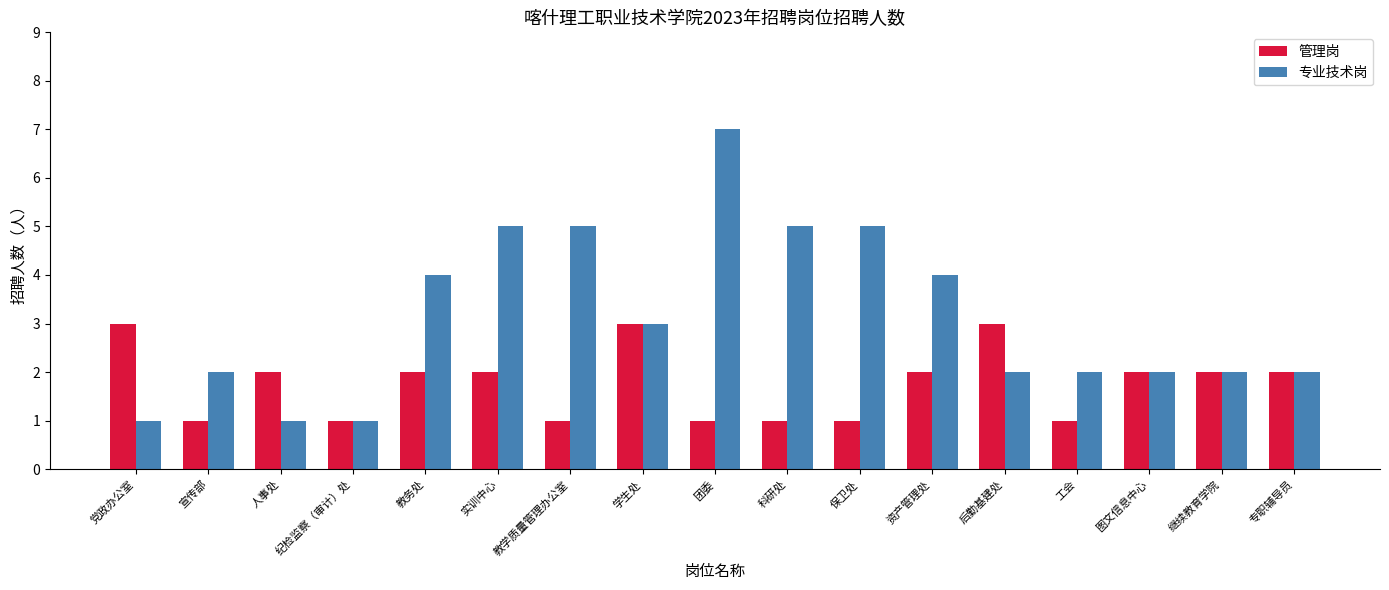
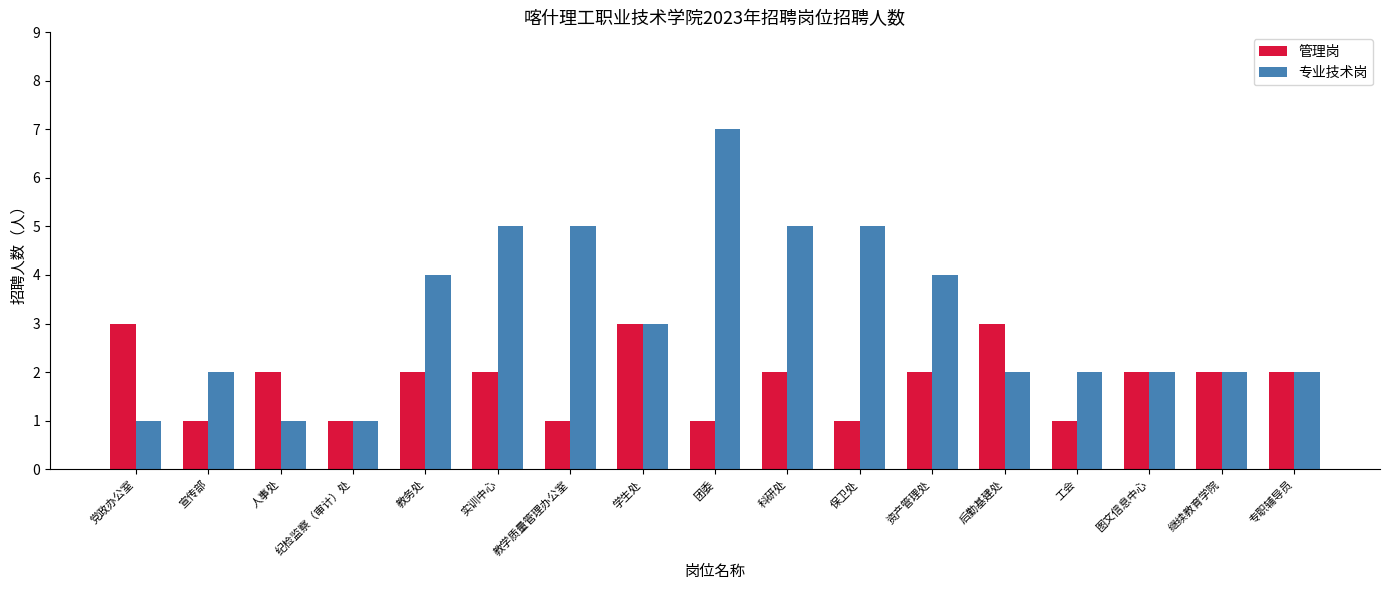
  {
    "管理岗": {
      "党政办公室": 3,
      "宣传部": 1,
      "人事处": 2,
      "纪检监察（审计）处": 1,
      "教务处": 2,
      "实训中心": 2,
      "教学质量管理办公室": 1,
      "学生处": 3,
      "团委": 1,
-     "科研处": 1,
+     "科研处": 2,
      "保卫处": 1,
      "资产管理处": 2,
      "后勤基建处": 3,
      "工会": 1,
      "图文信息中心": 2,
      "继续教育学院": 2,
      "专职辅导员": 2
    },
    "专业技术岗": {
      "党政办公室": 1,
      "宣传部": 2,
      "人事处": 1,
      "纪检监察（审计）处": 1,
      "教务处": 4,
      "实训中心": 5,
      "教学质量管理办公室": 5,
      "学生处": 3,
      "团委": 7,
      "科研处": 5,
      "保卫处": 5,
      "资产管理处": 4,
      "后勤基建处": 2,
      "工会": 2,
      "图文信息中心": 2,
      "继续教育学院": 2,
      "专职辅导员": 2
    }
  }
